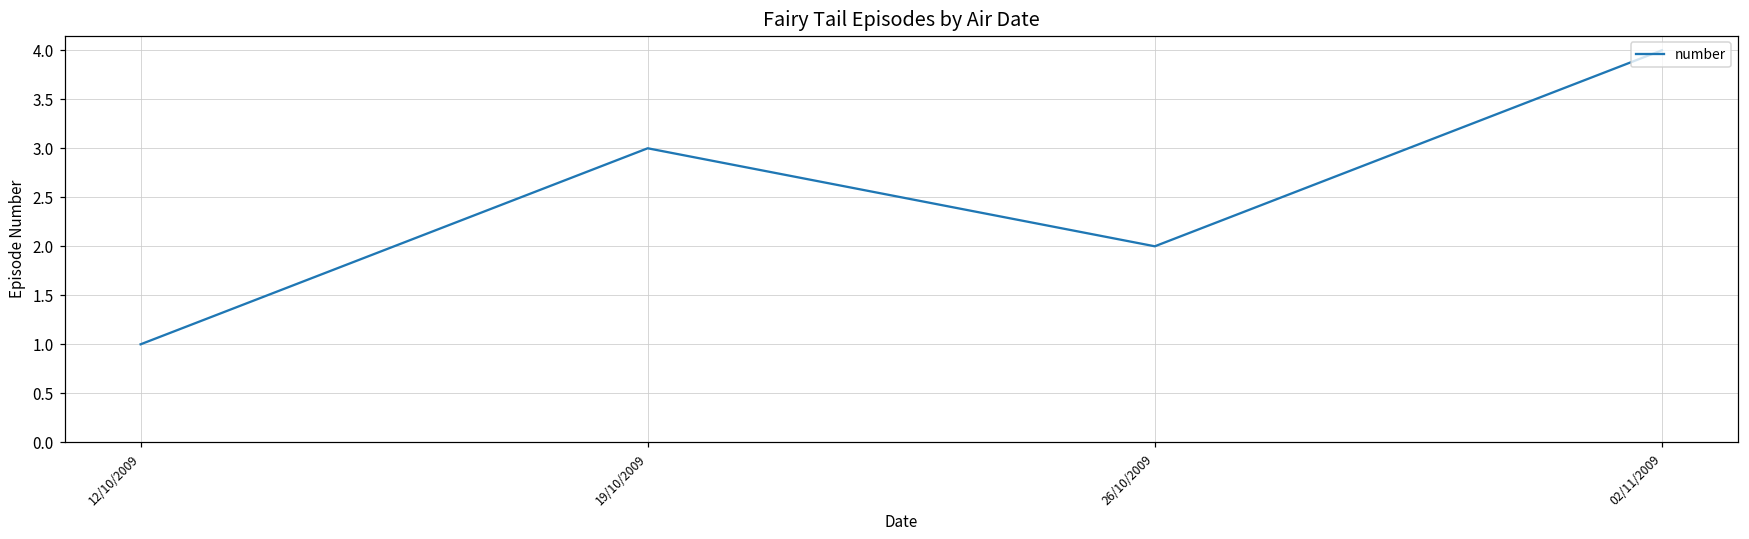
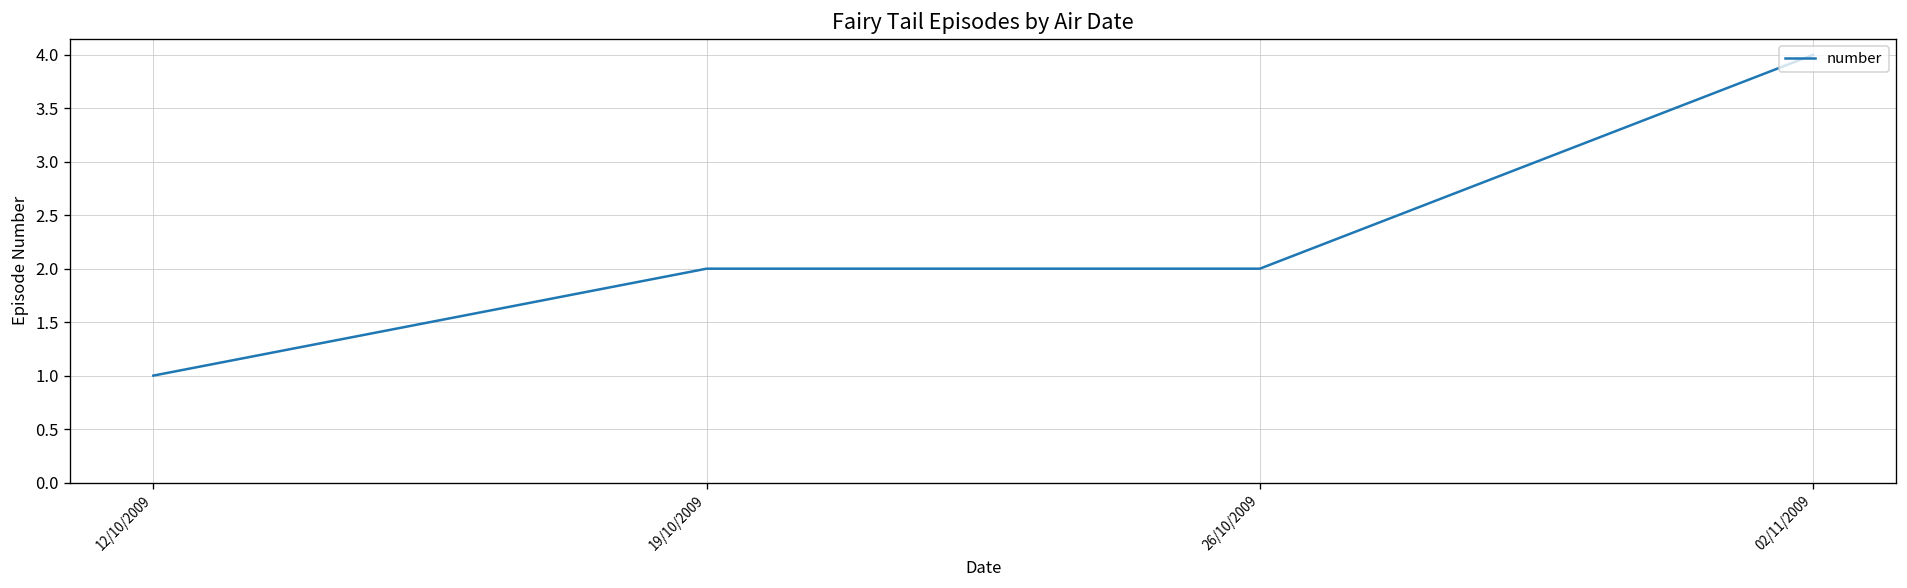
  {
    "12/10/2009": 1,
-   "19/10/2009": 3,
+   "19/10/2009": 2,
    "26/10/2009": 2
  }
